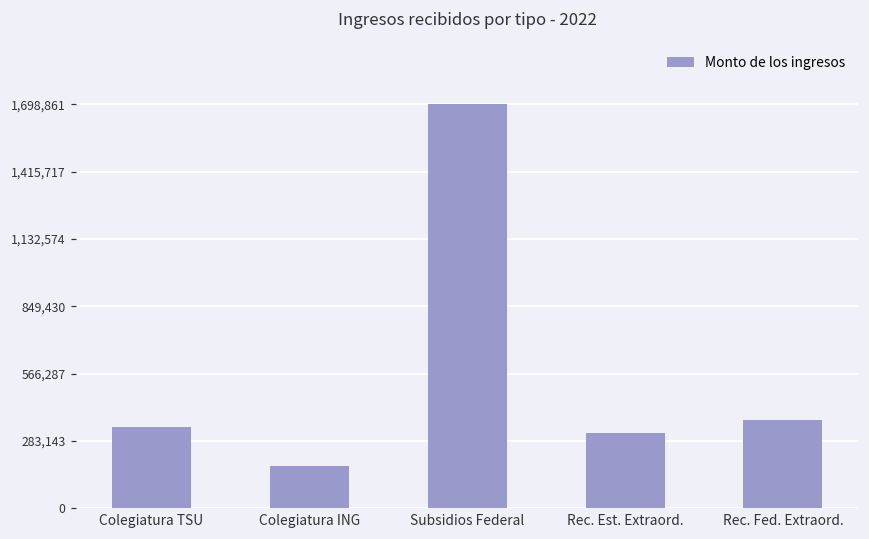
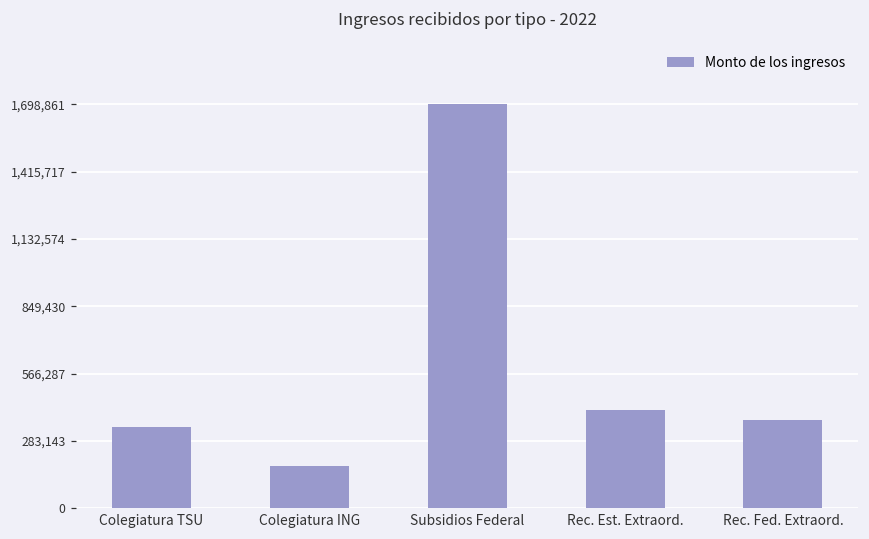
  {
    "Colegiatura TSU": "340,000",
    "Colegiatura ING": "180,000",
    "Subsidios Federal": "1,700,000",
-   "Rec. Est. Extraord.": "320,000",
+   "Rec. Est. Extraord.": "410,000",
    "Rec. Fed. Extraord.": "370,000"
  }
